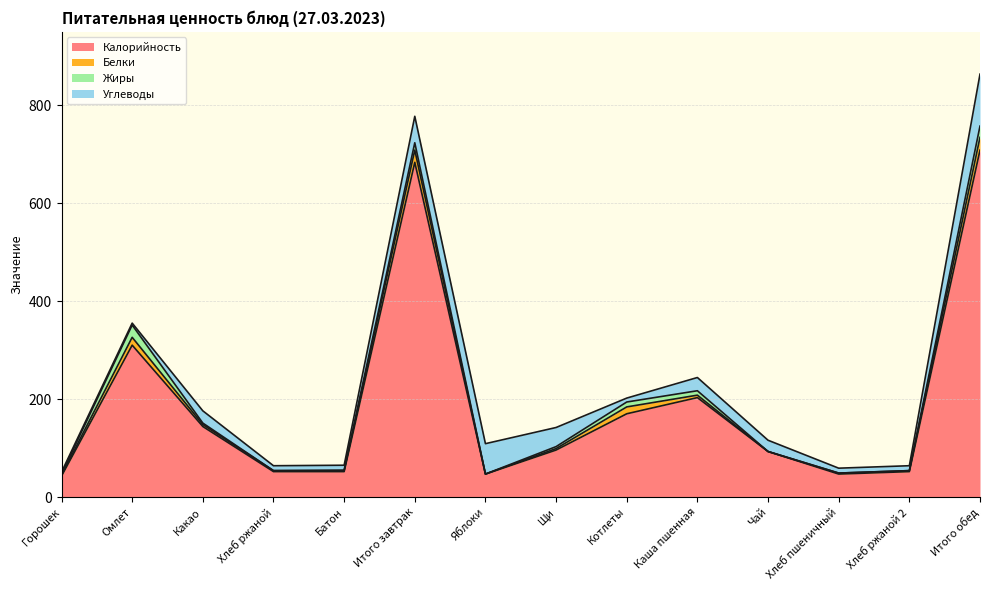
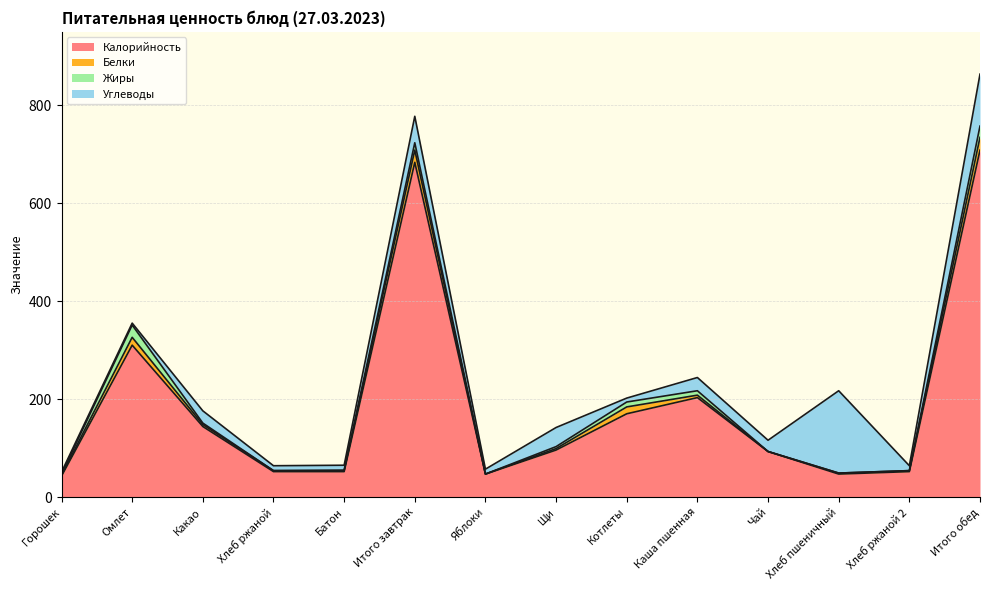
  {
    "Калорийность": {
      "Омлет": 310,
      "Итого завтрак": 680,
      "Котлеты": 170,
      "Итого обед": 710
    },
    "Белки": {
      "Омлет": 20,
      "Итого завтрак": 30,
      "Котлеты": 10,
      "Итого обед": 30
    },
    "Жиры": {
      "Итого завтрак": 20,
      "Котлеты": 10,
      "Каша пшенная": 10,
      "Итого обед": 20
    },
    "Углеводы": {
      "Какао": 30,
      "Хлеб ржаной": 10,
      "Батон": 10,
      "Итого завтрак": 50,
-     "Яблоки": 60,
+     "Яблоки": 10,
      "Щи": 40,
      "Котлеты": 10,
      "Каша пшенная": 30,
      "Чай": 20,
-     "Хлеб пшеничный": 10,
+     "Хлеб пшеничный": 170,
      "Хлеб ржаной 2": 10,
      "Итого обед": 110
    }
  }
